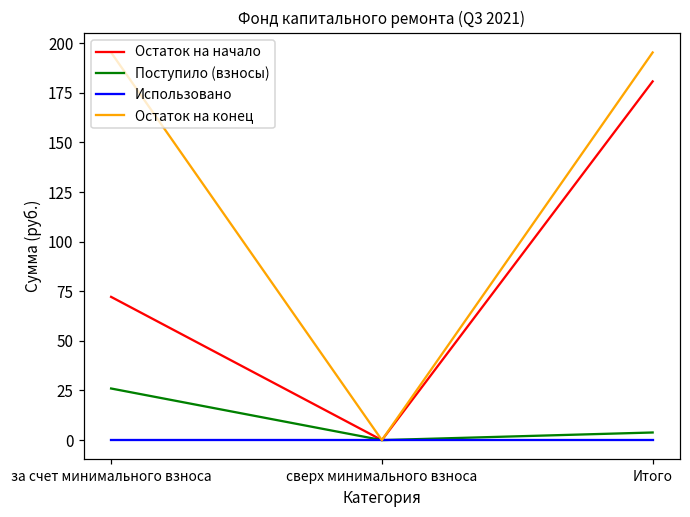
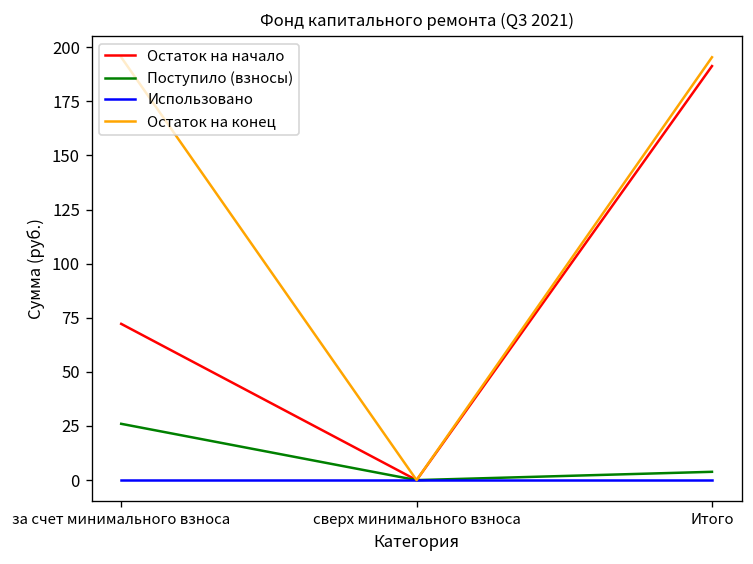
  {
    "Остаток на начало": {
      "за счет минимального взноса": 72,
-     "Итого": 181
+     "Итого": 191
    },
    "Поступило (взносы)": {
      "за счет минимального взноса": 26,
      "Итого": 4
    },
    "Использовано": {
      "за счет минимального взноса": 0,
      "Итого": 0
    },
    "Остаток на конец": {
      "Итого": 195
    }
  }
